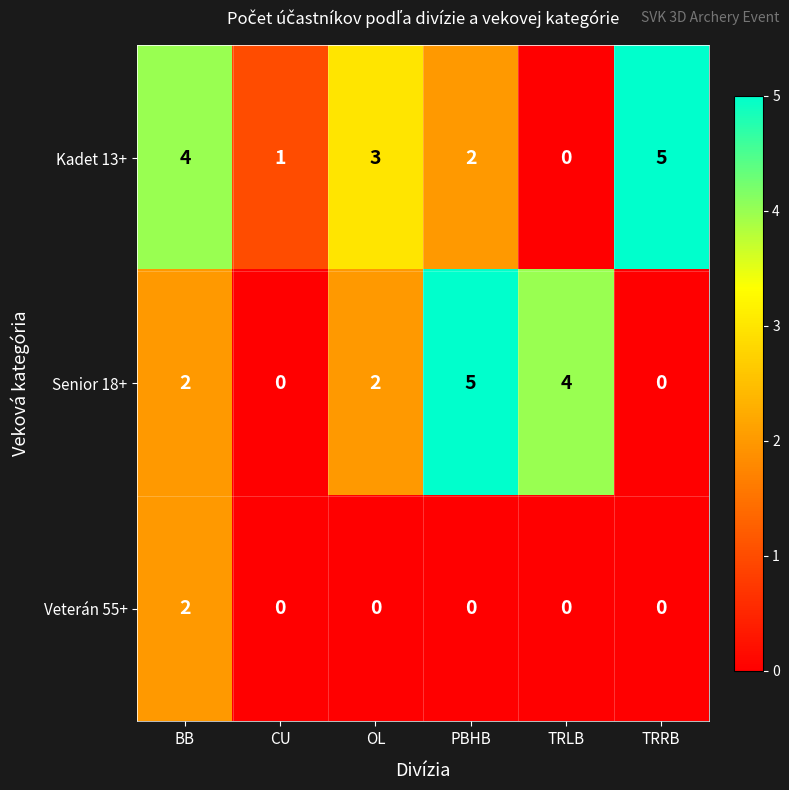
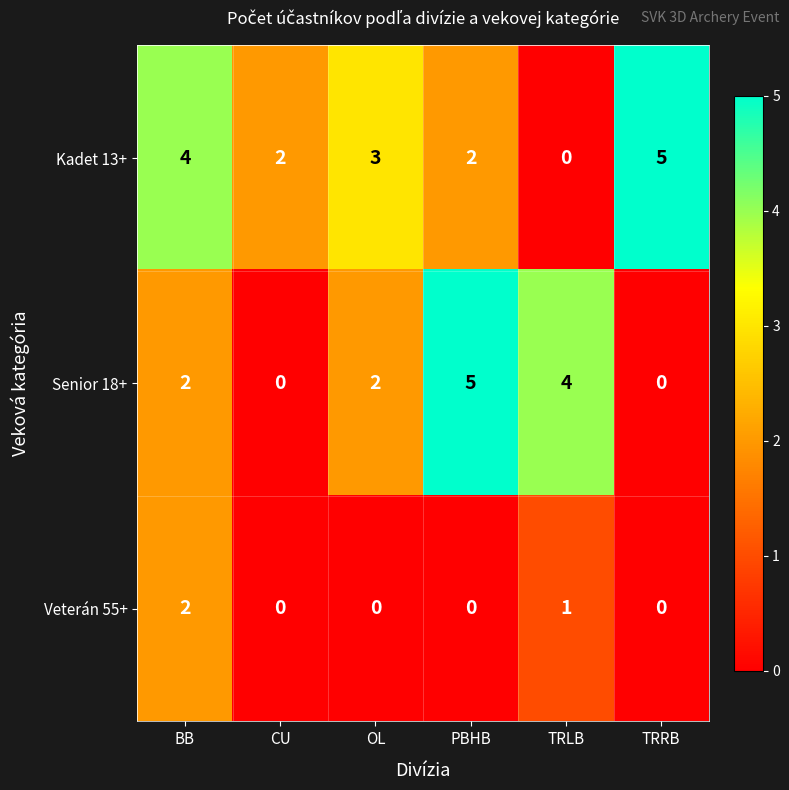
  {
    "Kadet 13+": {
      "BB": 4,
-     "CU": 1,
+     "CU": 2,
      "OL": 3,
      "PBHB": 2,
      "TRLB": 0,
      "TRRB": 5
    },
    "Senior 18+": {
      "BB": 2,
      "CU": 0,
      "OL": 2,
      "PBHB": 5,
      "TRLB": 4,
      "TRRB": 0
    },
    "Veterán 55+": {
      "BB": 2,
      "CU": 0,
      "OL": 0,
      "PBHB": 0,
-     "TRLB": 0,
+     "TRLB": 1,
      "TRRB": 0
    }
  }
